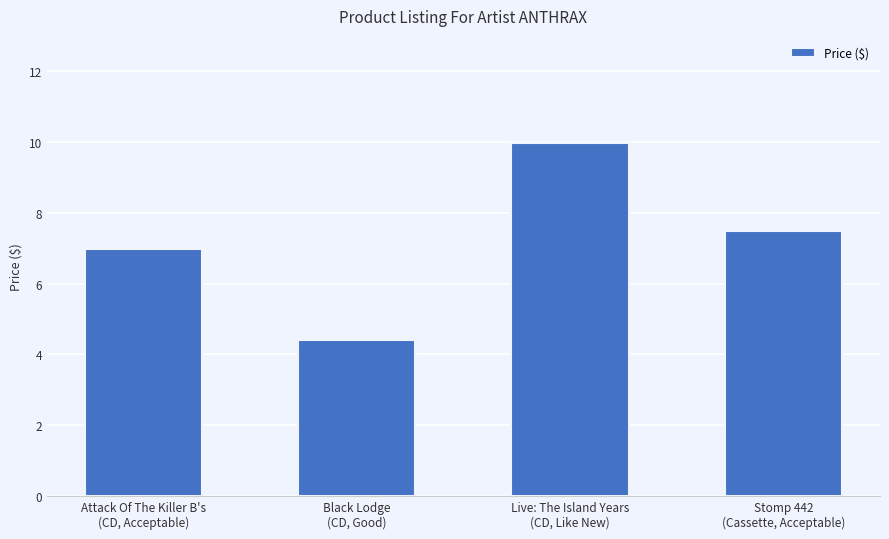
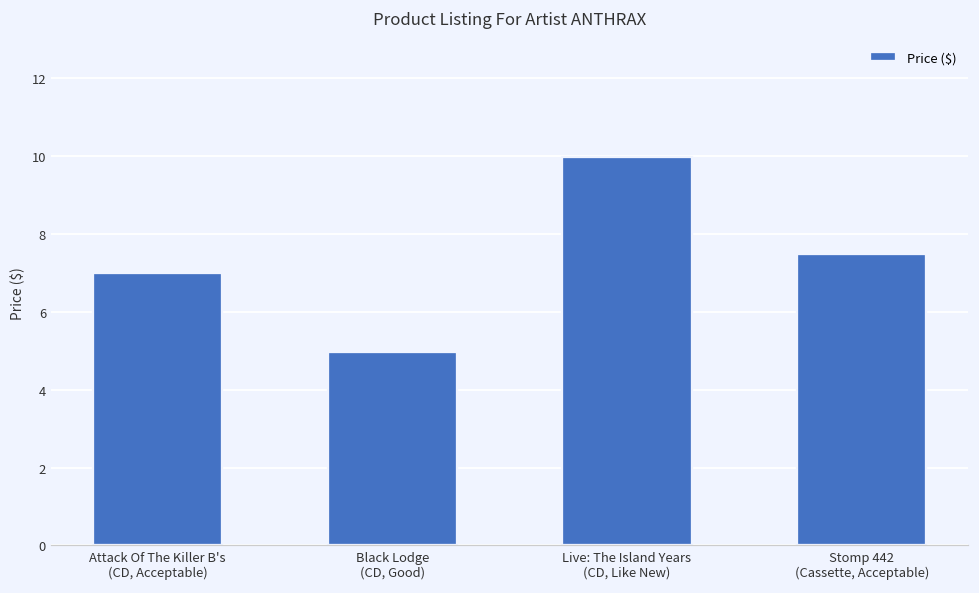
  {
    "Attack Of The Killer B's (CD, Acceptable)": 7.0,
-   "Black Lodge (CD, Good)": 4.4,
+   "Black Lodge (CD, Good)": 5.0,
    "Live: The Island Years (CD, Like New)": 10.0,
    "Stomp 442 (Cassette, Acceptable)": 7.5
  }
